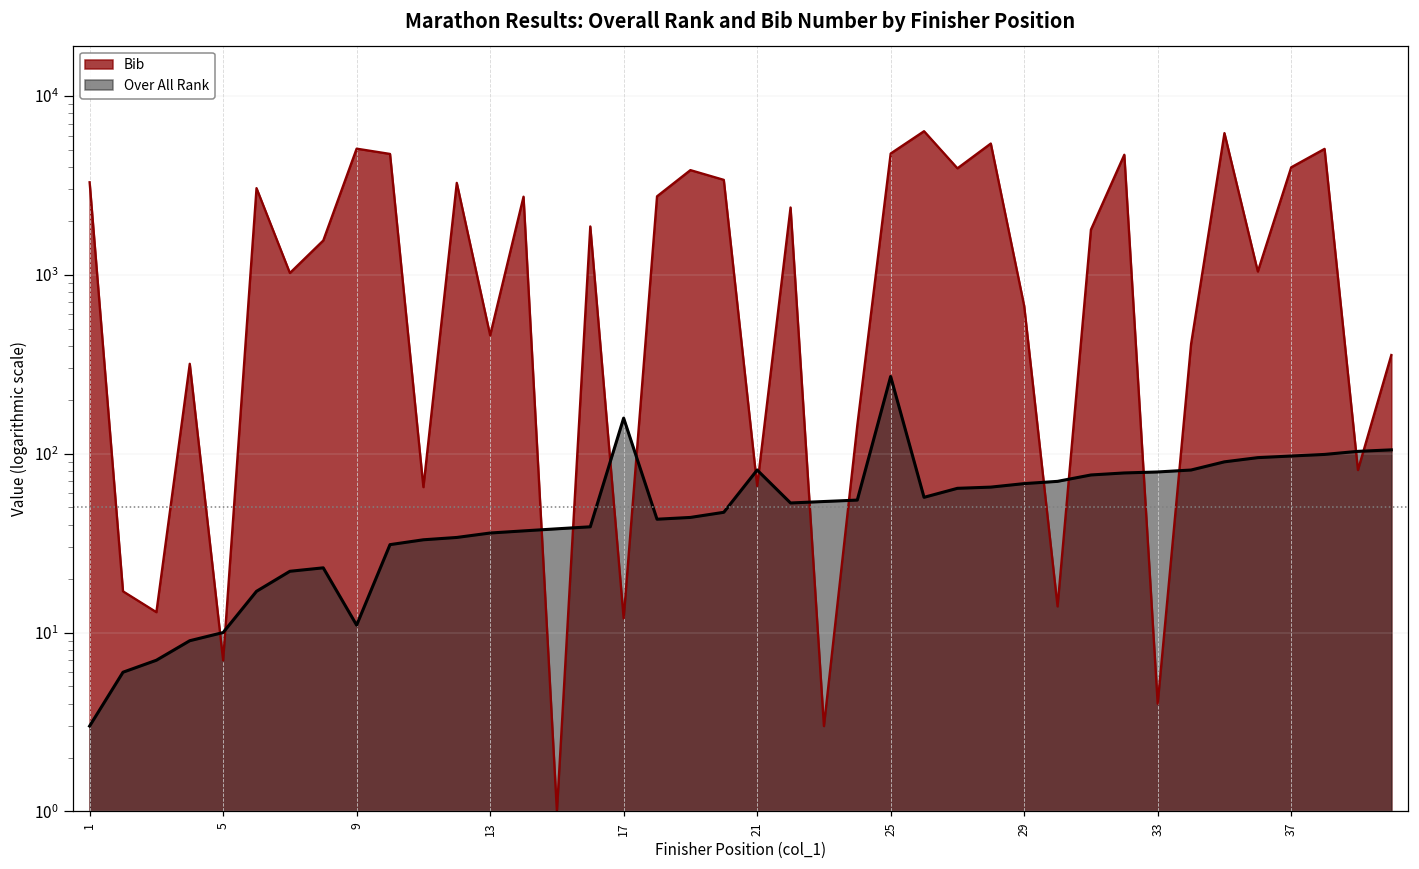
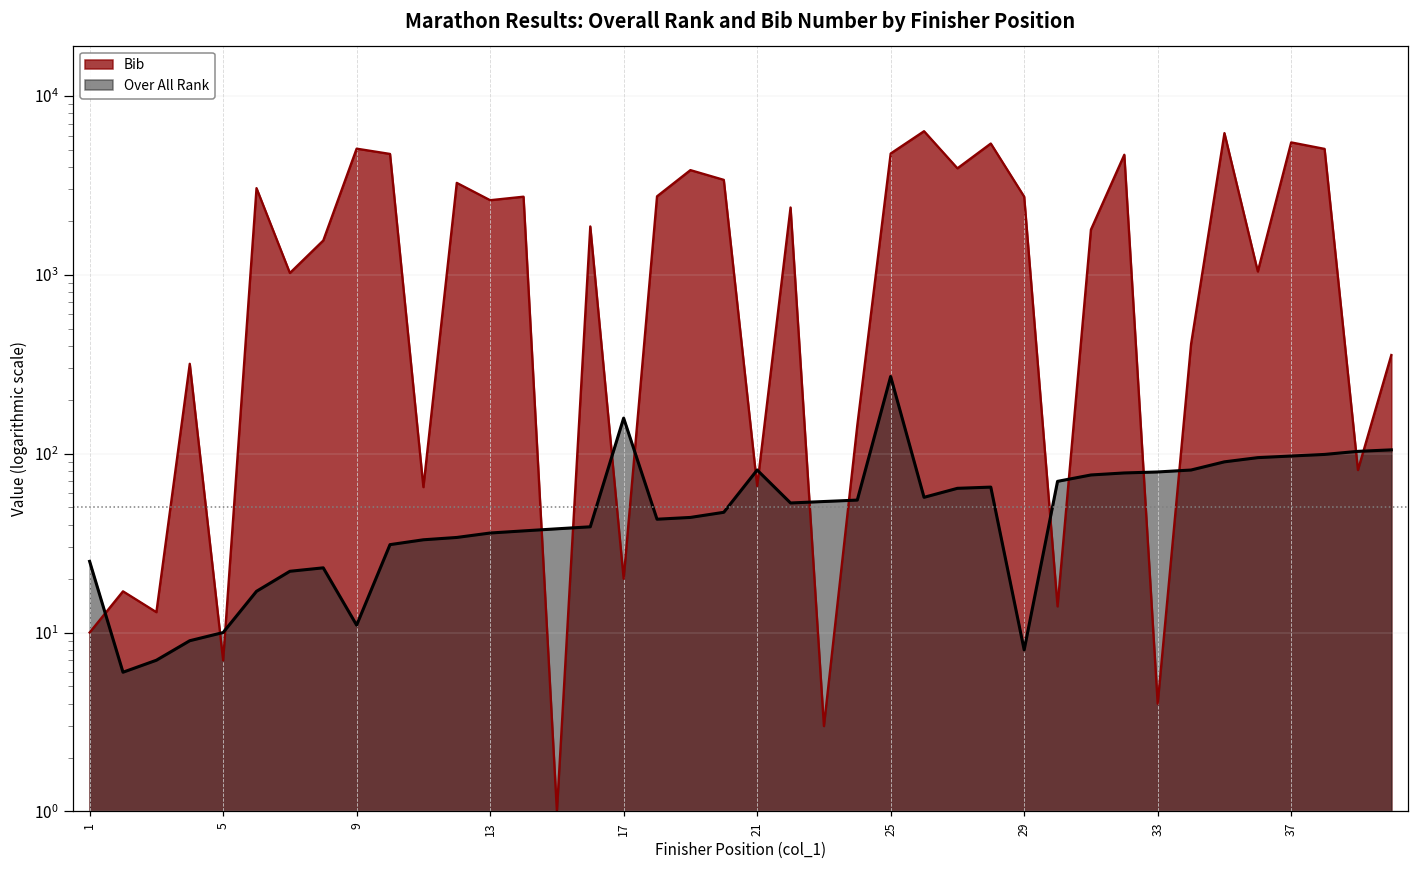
  {
    "Bib": {
-     "1": 3300,
+     "1": 10,
      "5": 7,
      "9": 5100,
-     "13": 460,
-     "17": 12,
+     "13": 2600,
+     "17": 20,
      "21": 66,
      "25": 4800,
-     "29": 670,
+     "29": 2700,
      "33": 4,
-     "37": 4000
+     "37": 5500
    },
    "Over All Rank": {
-     "1": 3,
+     "1": 25,
      "5": 10,
      "9": 11,
      "13": 36,
      "17": 160,
      "21": 80,
      "25": 270,
-     "29": 68,
+     "29": 8,
      "33": 80,
      "37": 100
    }
  }
